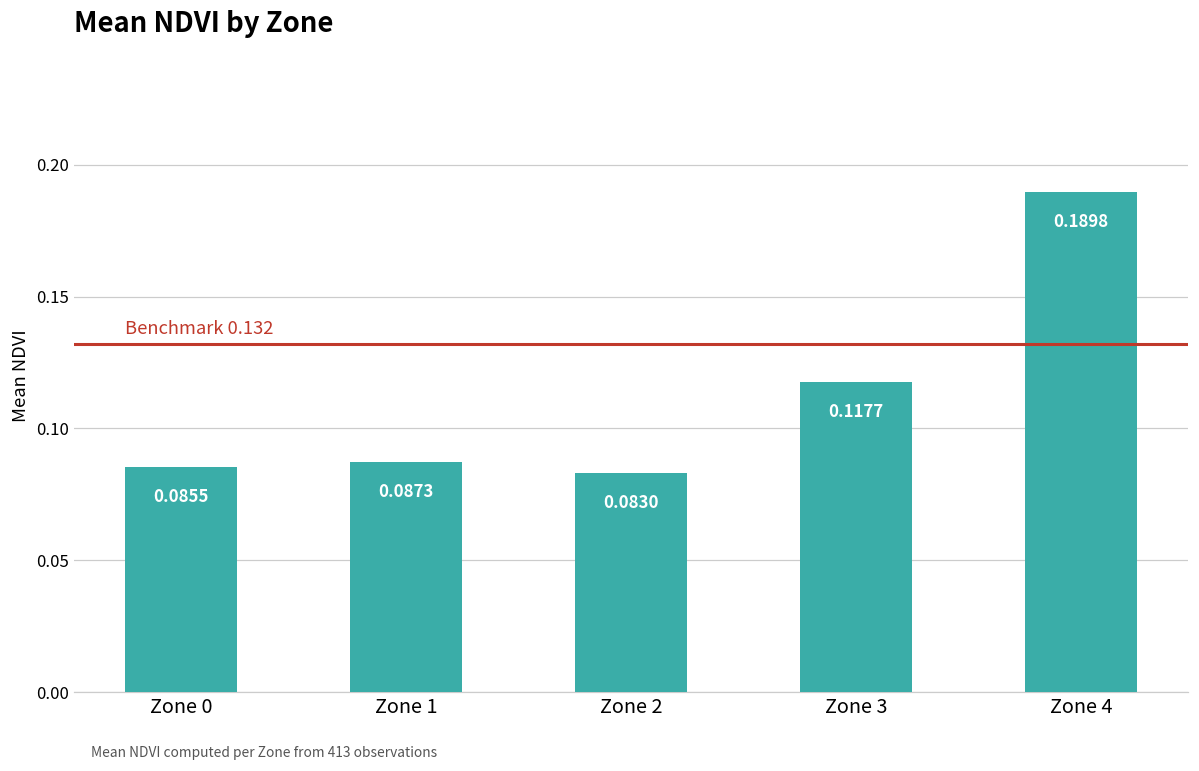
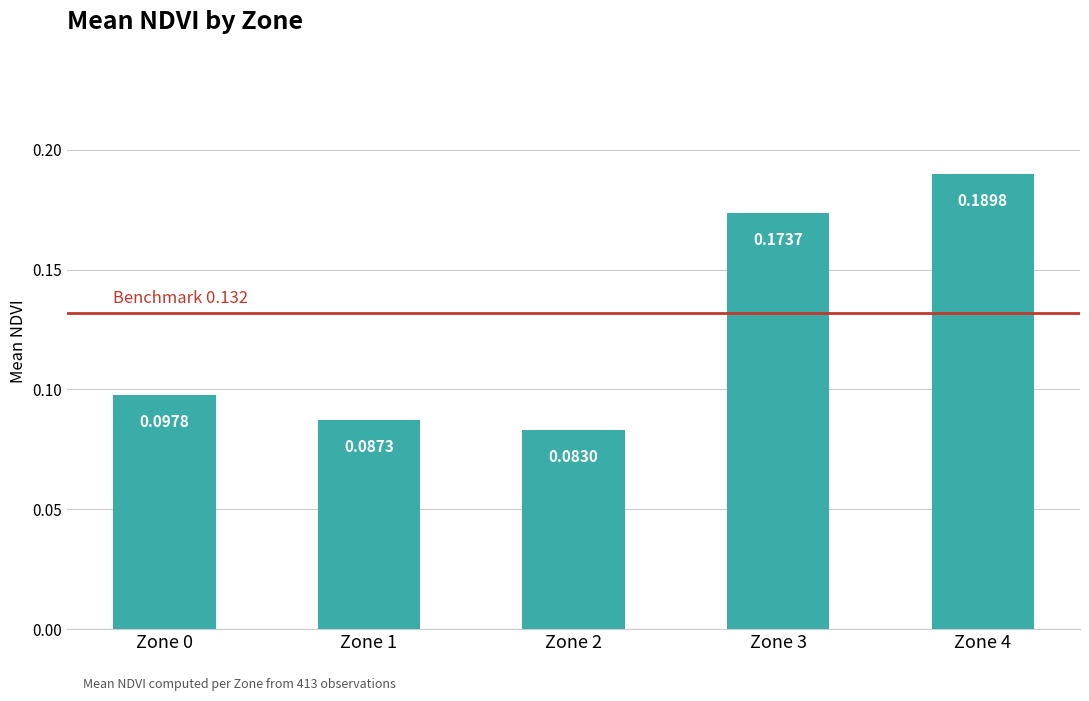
  {
-   "Zone 0": 0.0855,
+   "Zone 0": 0.0978,
    "Zone 1": 0.0873,
    "Zone 2": 0.0830,
-   "Zone 3": 0.1177,
+   "Zone 3": 0.1737,
    "Zone 4": 0.1898
  }
